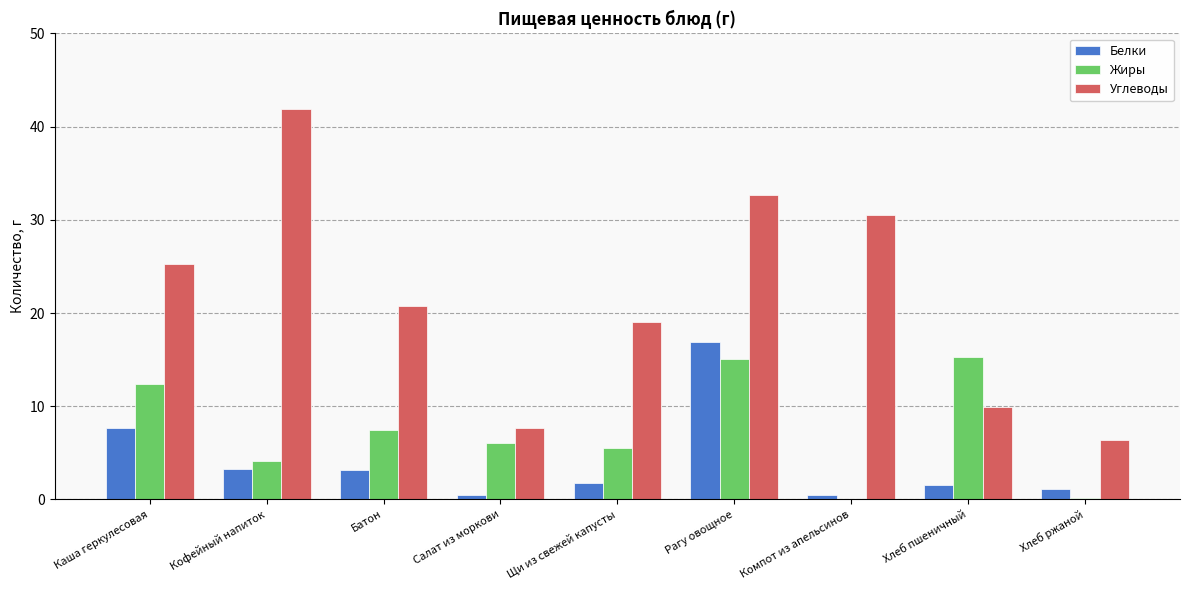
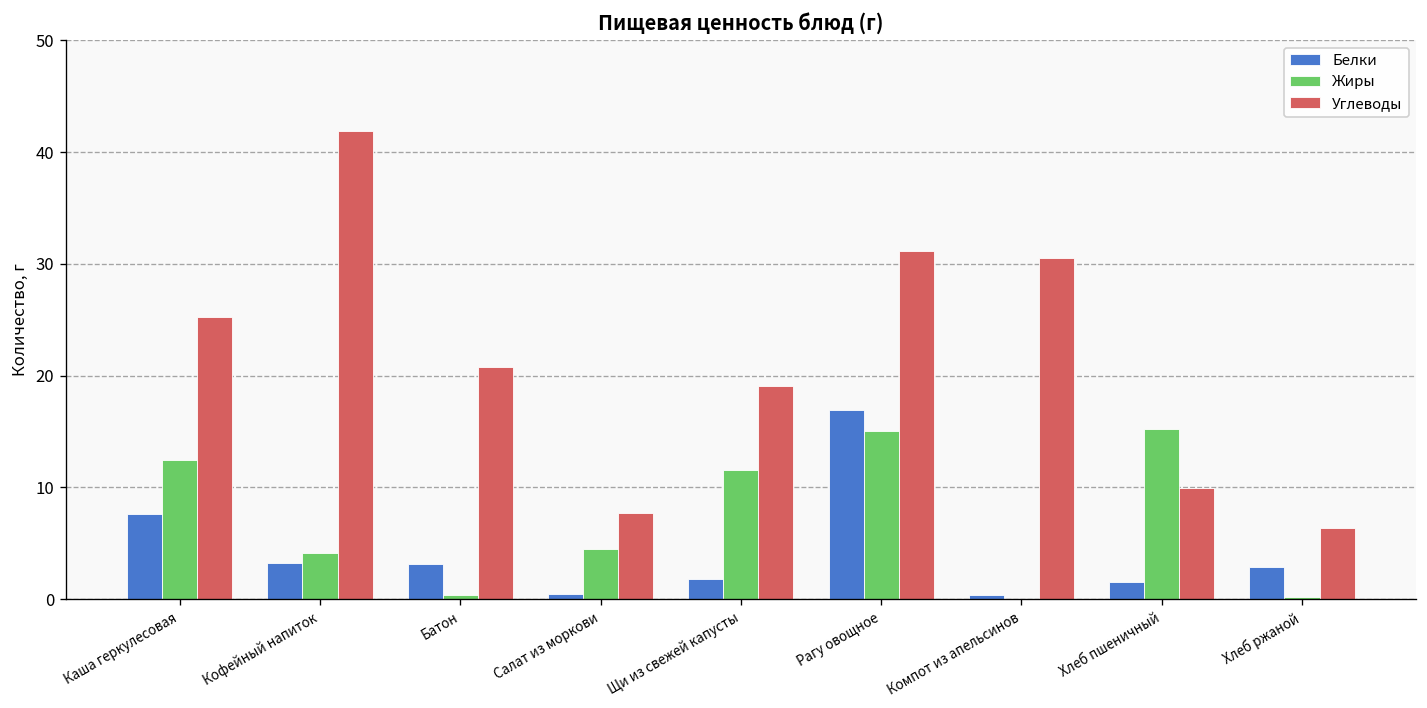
  {
    "Белки": {
      "Каша геркулесовая": 8,
      "Кофейный напиток": 3,
      "Батон": 3,
      "Салат из моркови": 1,
      "Щи из свежей капусты": 2,
      "Рагу овощное": 17,
      "Компот из апельсинов": 0,
      "Хлеб пшеничный": 2,
-     "Хлеб ржаной": 1
+     "Хлеб ржаной": 3
    },
    "Жиры": {
      "Каша геркулесовая": 12,
      "Кофейный напиток": 4,
-     "Батон": 7,
-     "Салат из моркови": 6,
-     "Щи из свежей капусты": 6,
+     "Батон": 0,
+     "Салат из моркови": 5,
+     "Щи из свежей капусты": 12,
      "Рагу овощное": 15,
      "Компот из апельсинов": 0,
      "Хлеб пшеничный": 15
    },
    "Углеводы": {
      "Каша геркулесовая": 25,
      "Кофейный напиток": 42,
      "Батон": 21,
      "Салат из моркови": 8,
      "Щи из свежей капусты": 19,
-     "Рагу овощное": 33,
+     "Рагу овощное": 31,
      "Компот из апельсинов": 31,
      "Хлеб пшеничный": 10,
      "Хлеб ржаной": 6
    }
  }
